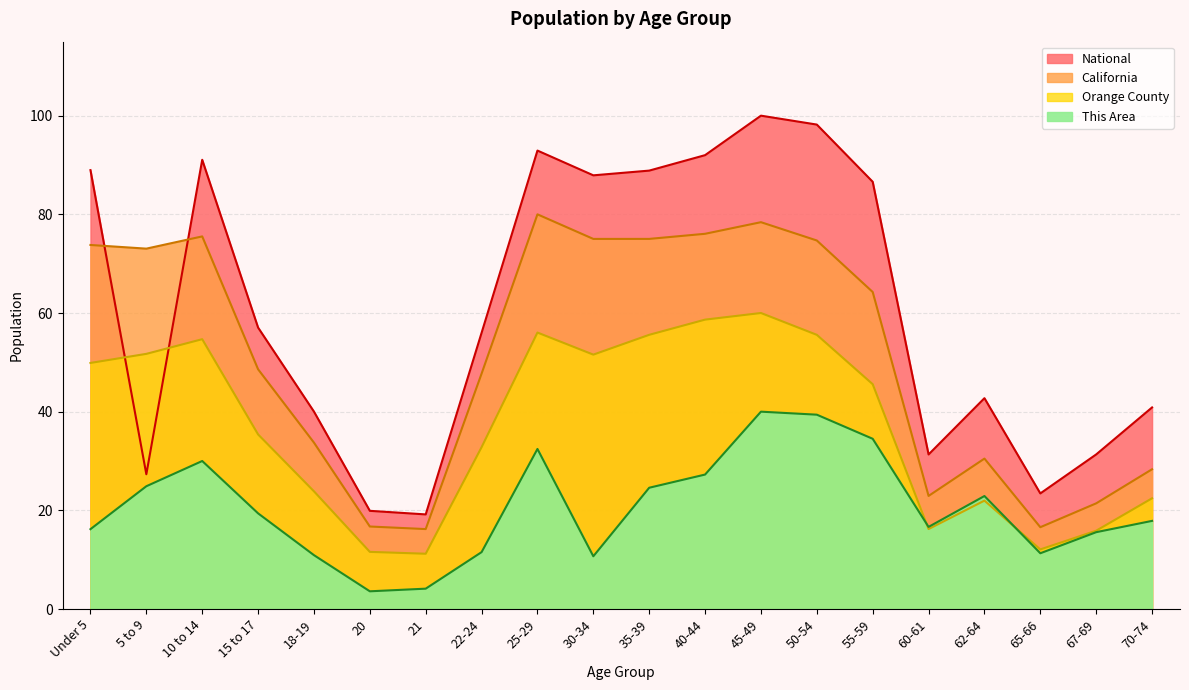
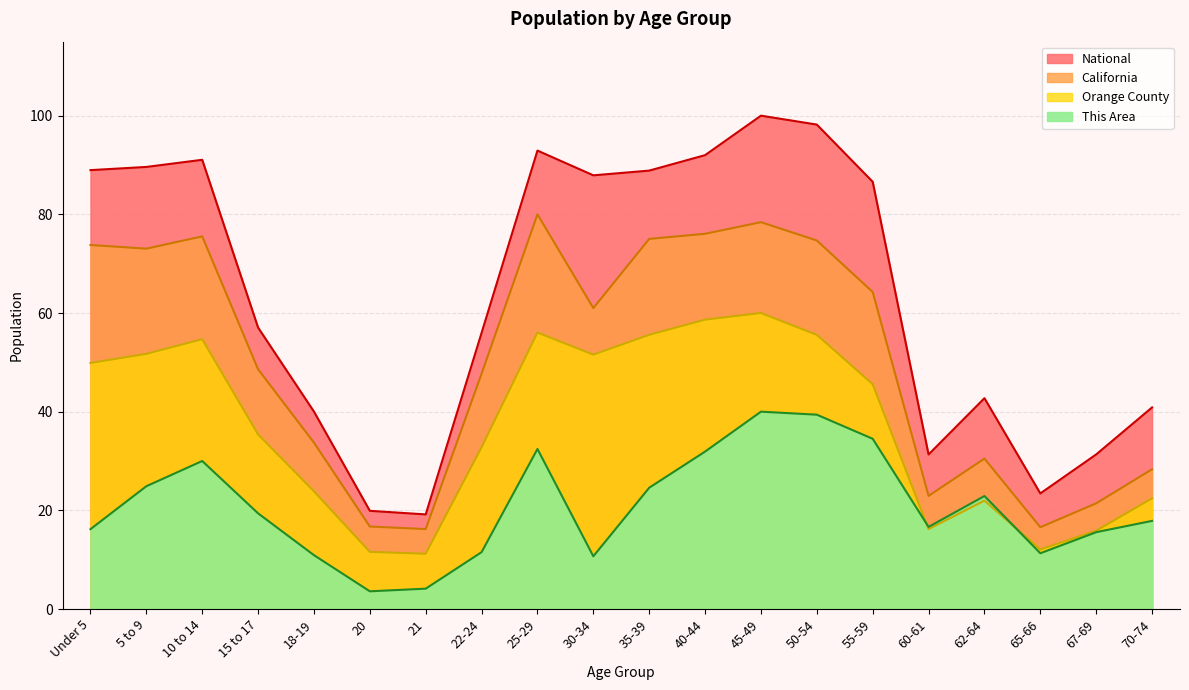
  {
    "National": {
      "Under 5": 89,
-     "5 to 9": 27,
+     "5 to 9": 90,
      "10 to 14": 91,
      "15 to 17": 57,
      "18-19": 40,
      "20": 20,
      "21": 19,
      "22-24": 56,
      "25-29": 93,
      "30-34": 88,
      "35-39": 89,
      "40-44": 92,
      "45-49": 100,
      "50-54": 98,
      "55-59": 87,
      "60-61": 31,
      "62-64": 43,
      "65-66": 23,
      "67-69": 31,
      "70-74": 41
    },
    "California": {
      "Under 5": 74,
      "5 to 9": 73,
      "10 to 14": 76,
      "15 to 17": 49,
      "18-19": 34,
      "20": 17,
      "21": 16,
      "22-24": 48,
      "25-29": 80,
-     "30-34": 75,
+     "30-34": 61,
      "35-39": 75,
      "40-44": 76,
      "45-49": 78,
      "50-54": 75,
      "55-59": 64,
      "60-61": 23,
      "62-64": 30,
      "65-66": 17,
      "67-69": 21,
      "70-74": 28
    },
    "Orange County": {
      "Under 5": 50,
      "5 to 9": 52,
      "10 to 14": 55,
      "15 to 17": 35,
      "18-19": 24,
      "20": 12,
      "21": 11,
      "22-24": 33,
      "25-29": 56,
      "30-34": 52,
      "35-39": 56,
      "40-44": 59,
      "45-49": 60,
      "50-54": 56,
      "55-59": 46,
      "62-64": 22,
      "65-66": 12,
      "70-74": 22
    },
    "This Area": {
      "Under 5": 16,
      "5 to 9": 25,
      "10 to 14": 30,
      "15 to 17": 19,
      "18-19": 11,
      "20": 4,
      "21": 4,
      "22-24": 12,
      "25-29": 32,
      "30-34": 11,
      "35-39": 25,
-     "40-44": 27,
+     "40-44": 32,
      "45-49": 40,
      "50-54": 39,
      "55-59": 35,
      "62-64": 23,
      "65-66": 11,
      "70-74": 18
    }
  }
